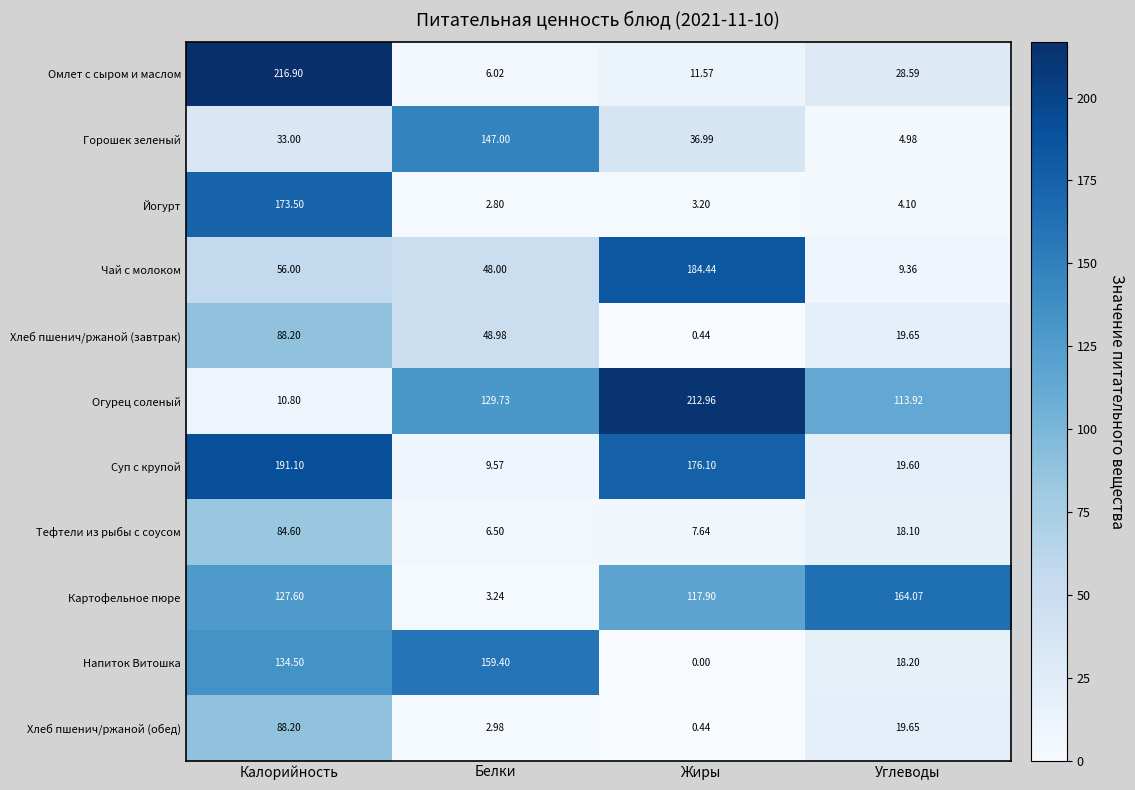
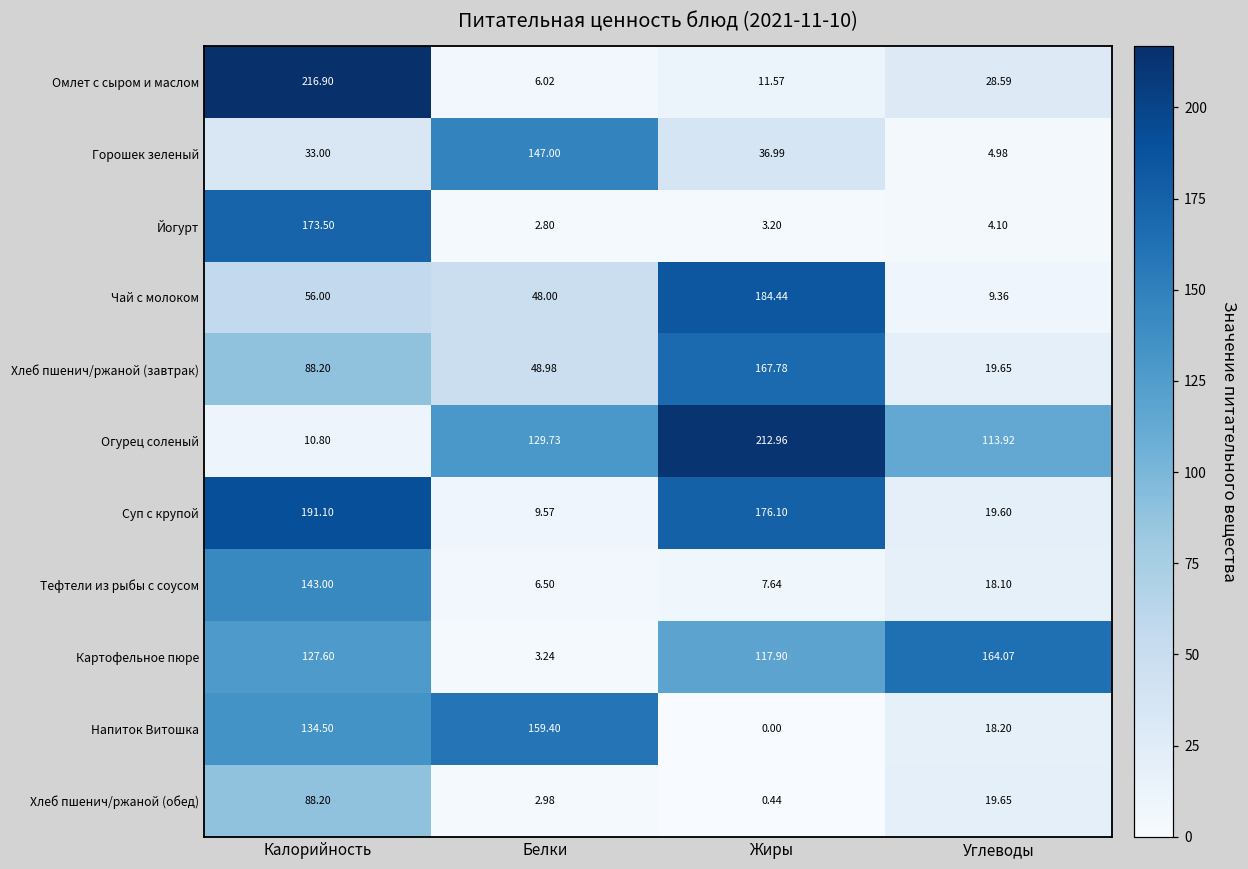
  {
    "Омлет с сыром и маслом": {
      "Калорийность": 216.90,
      "Белки": 6.02,
      "Жиры": 11.57,
      "Углеводы": 28.59
    },
    "Горошек зеленый": {
      "Калорийность": 33.00,
      "Белки": 147.00,
      "Жиры": 36.99,
      "Углеводы": 4.98
    },
    "Йогурт": {
      "Калорийность": 173.50,
      "Белки": 2.80,
      "Жиры": 3.20,
      "Углеводы": 4.10
    },
    "Чай с молоком": {
      "Калорийность": 56.00,
      "Белки": 48.00,
      "Жиры": 184.44,
      "Углеводы": 9.36
    },
    "Хлеб пшенич/ржаной (завтрак)": {
      "Калорийность": 88.20,
      "Белки": 48.98,
-     "Жиры": 0.44,
+     "Жиры": 167.78,
      "Углеводы": 19.65
    },
    "Огурец соленый": {
      "Калорийность": 10.80,
      "Белки": 129.73,
      "Жиры": 212.96,
      "Углеводы": 113.92
    },
    "Суп с крупой": {
      "Калорийность": 191.10,
      "Белки": 9.57,
      "Жиры": 176.10,
      "Углеводы": 19.60
    },
    "Тефтели из рыбы с соусом": {
-     "Калорийность": 84.60,
+     "Калорийность": 143.00,
      "Белки": 6.50,
      "Жиры": 7.64,
      "Углеводы": 18.10
    },
    "Картофельное пюре": {
      "Калорийность": 127.60,
      "Белки": 3.24,
      "Жиры": 117.90,
      "Углеводы": 164.07
    },
    "Напиток Витошка": {
      "Калорийность": 134.50,
      "Белки": 159.40,
      "Жиры": 0.00,
      "Углеводы": 18.20
    },
    "Хлеб пшенич/ржаной (обед)": {
      "Калорийность": 88.20,
      "Белки": 2.98,
      "Жиры": 0.44,
      "Углеводы": 19.65
    }
  }
